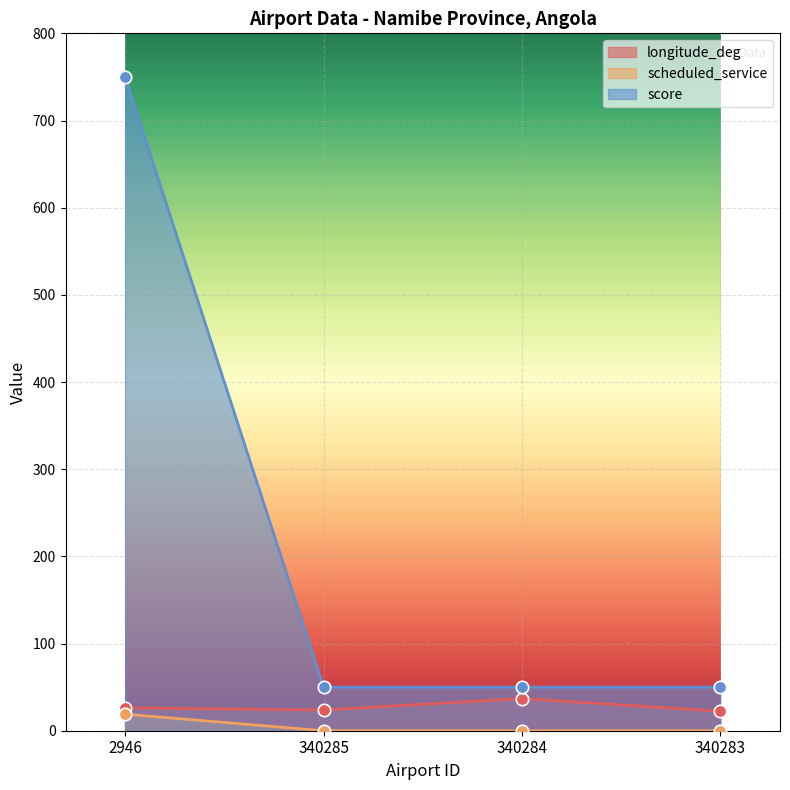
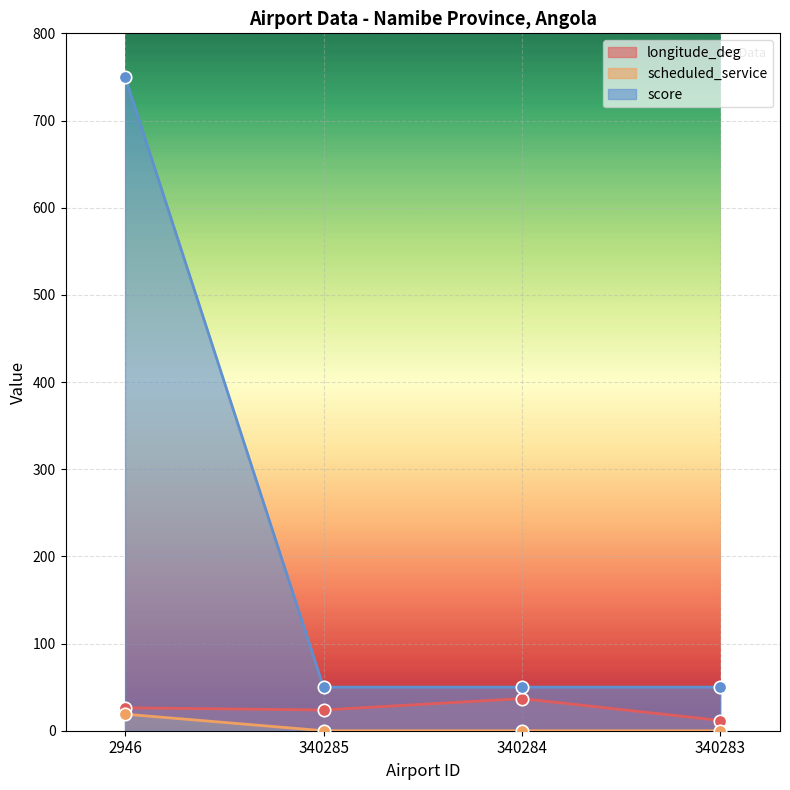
  {
    "longitude_deg": {
      "2946": 30,
      "340285": 20,
      "340284": 40,
-     "340283": 20
+     "340283": 10
    },
    "scheduled_service": {
      "2946": 20,
      "340285": 0,
      "340284": 0,
      "340283": 0
    },
    "score": {
      "2946": 750,
      "340285": 50,
      "340284": 50,
      "340283": 50
    }
  }
